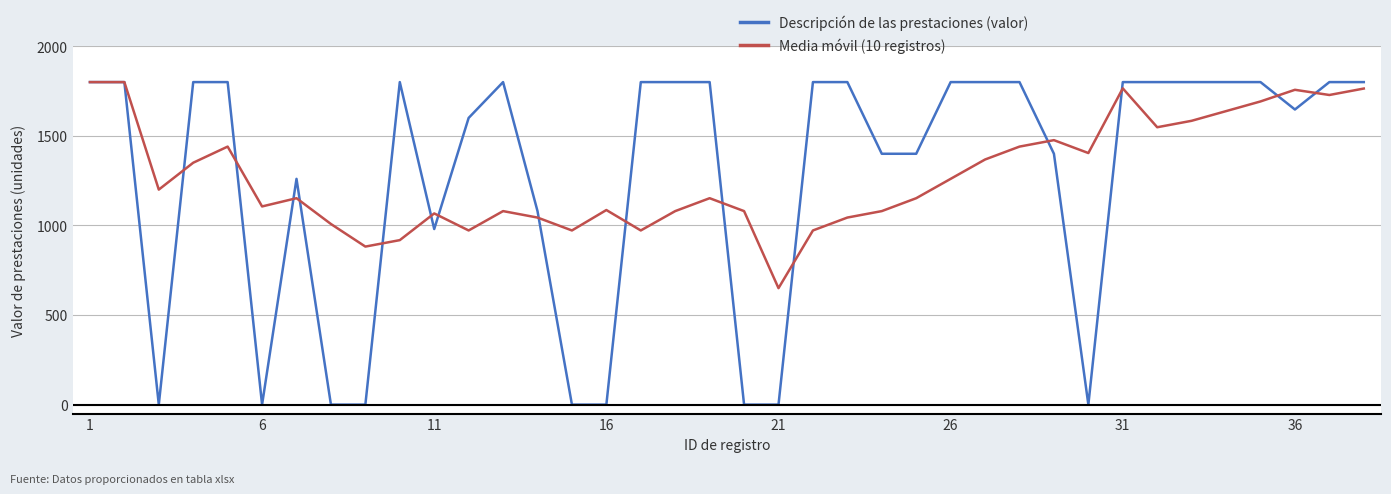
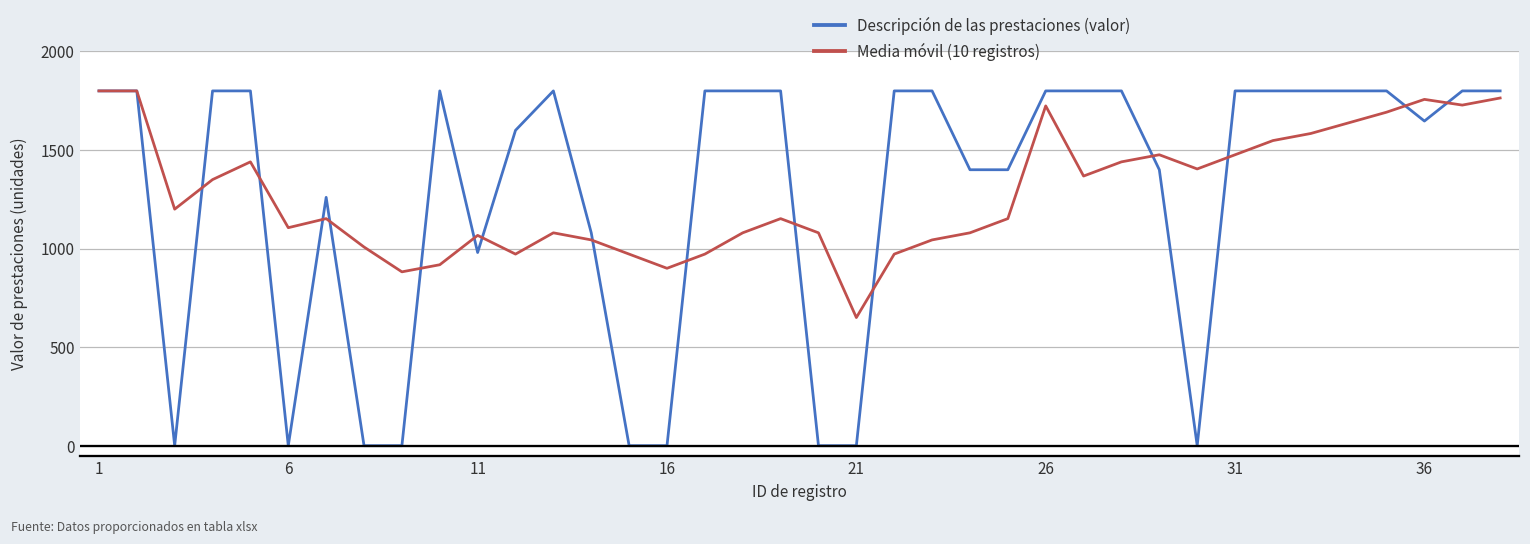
  {
    "Descripción de las prestaciones (valor)": {
      "6": 0,
      "11": 980,
      "16": 0,
      "21": 0,
      "26": 1800,
      "31": 1800,
      "36": 1650
    },
    "Media móvil (10 registros)": {
      "6": 1110,
      "11": 1070,
-     "16": 1090,
+     "16": 900,
      "21": 650,
-     "26": 1260,
-     "31": 1770,
+     "26": 1720,
+     "31": 1480,
      "36": 1760
    }
  }
